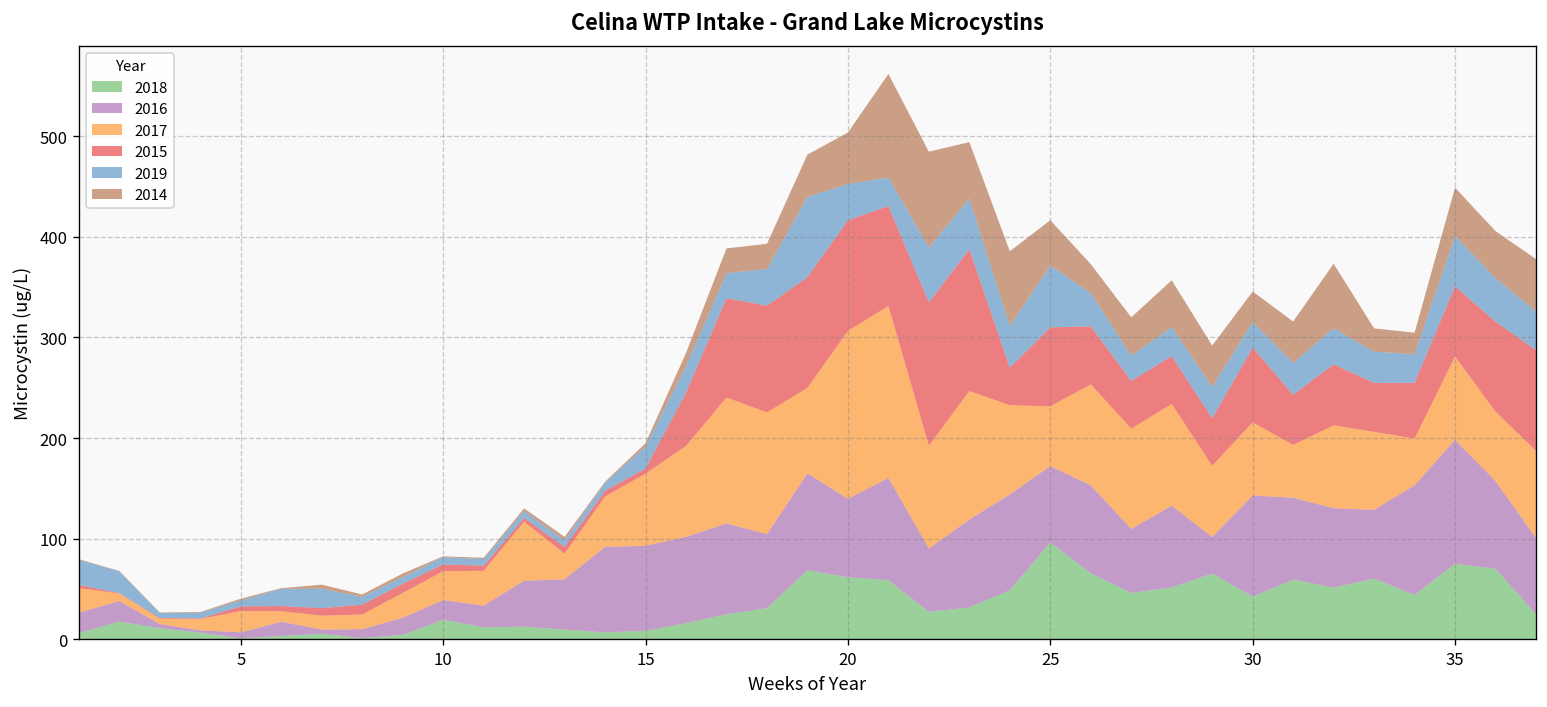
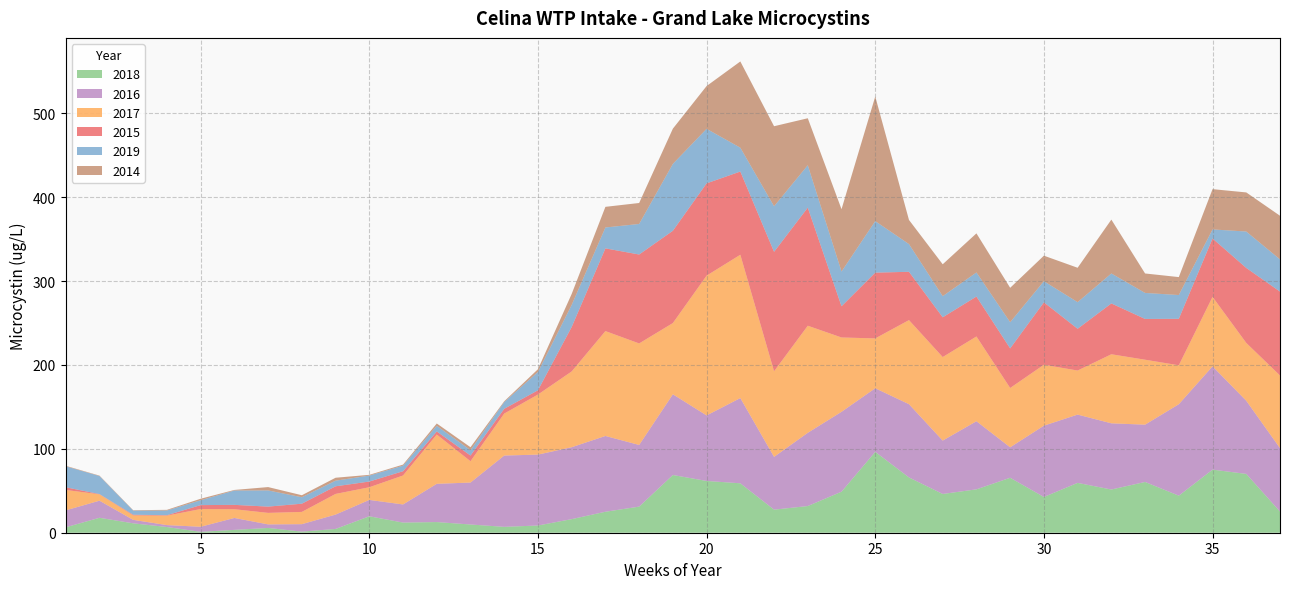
  {
    "2018": {
      "10": 20,
      "15": 10,
      "20": 60,
      "25": 100,
      "30": 40,
      "35": 80
    },
    "2016": {
      "5": 10,
      "10": 20,
      "15": 80,
      "20": 80,
      "25": 80,
-     "30": 100,
+     "30": 90,
      "35": 120
    },
    "2017": {
      "5": 20,
-     "10": 30,
+     "10": 20,
      "15": 70,
      "20": 170,
      "25": 60,
      "30": 70,
      "35": 80
    },
    "2015": {
      "5": 0,
      "10": 10,
      "15": 10,
      "20": 110,
      "25": 80,
      "30": 70,
      "35": 70
    },
    "2019": {
      "15": 20,
-     "20": 40,
+     "20": 70,
      "25": 60,
      "30": 30,
-     "35": 50
+     "35": 10
    },
    "2014": {
      "15": 0,
      "20": 50,
-     "25": 50,
+     "25": 150,
      "30": 30,
      "35": 50
    }
  }
